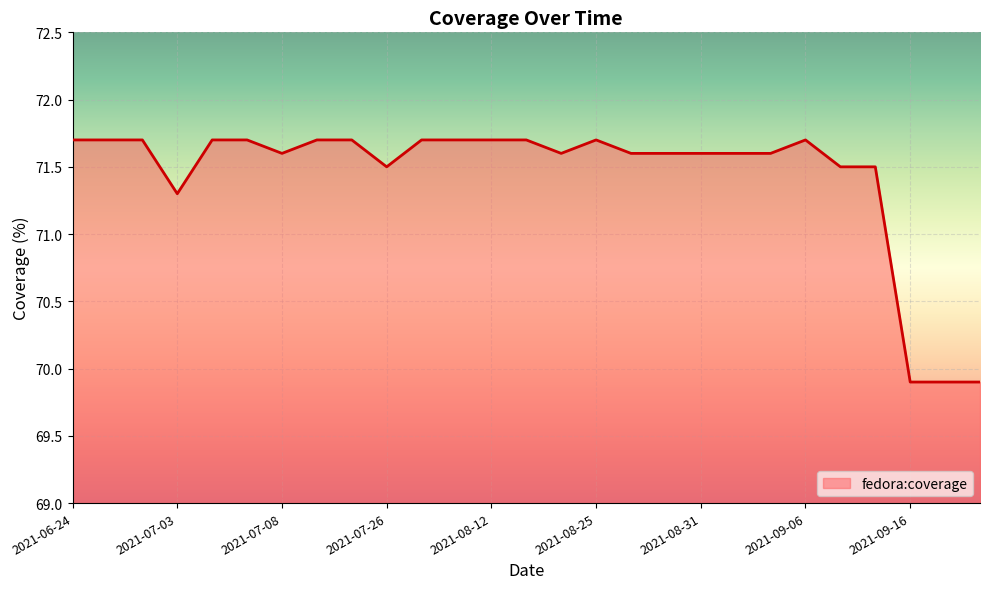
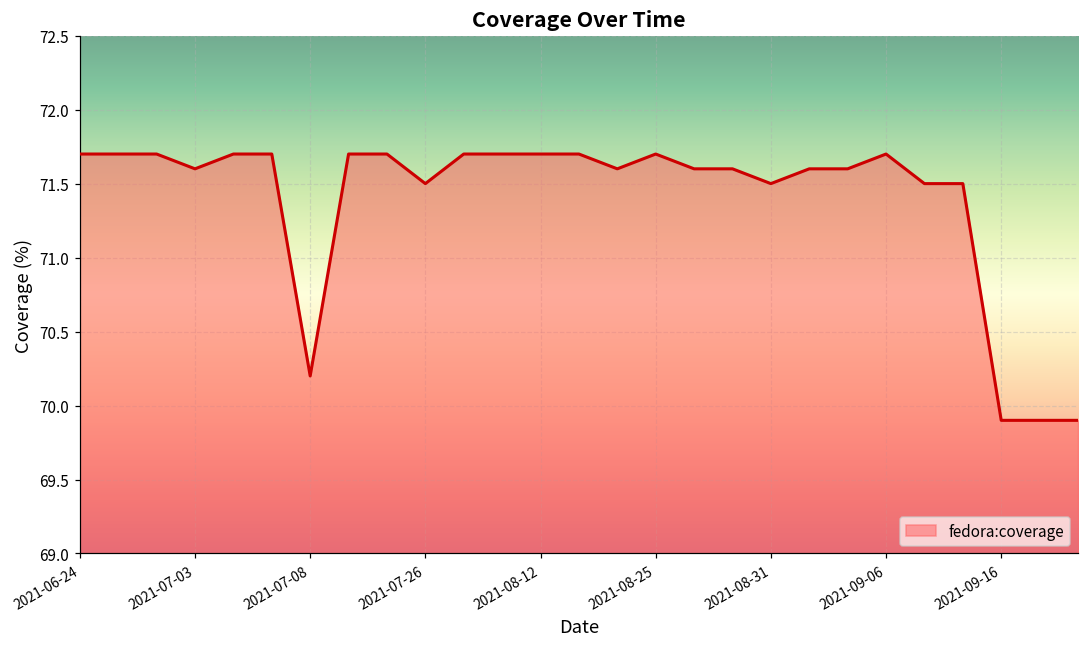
  {
    "2021-06-24": 71.7,
-   "2021-07-03": 71.3,
-   "2021-07-08": 71.6,
+   "2021-07-03": 71.6,
+   "2021-07-08": 70.2,
    "2021-07-26": 71.5,
    "2021-08-12": 71.7,
    "2021-08-25": 71.7,
-   "2021-08-31": 71.6,
+   "2021-08-31": 71.5,
    "2021-09-06": 71.7,
    "2021-09-16": 69.9
  }
